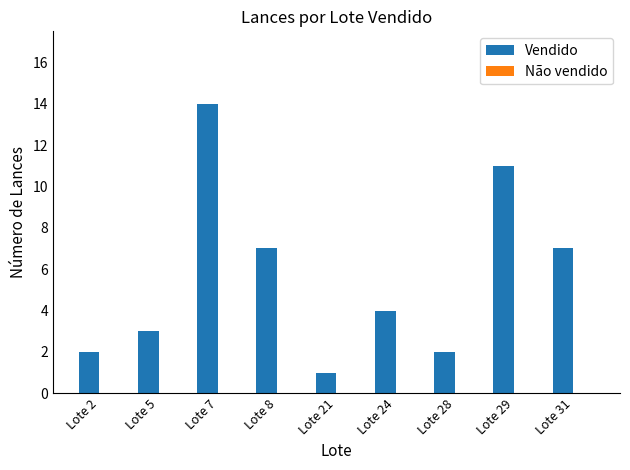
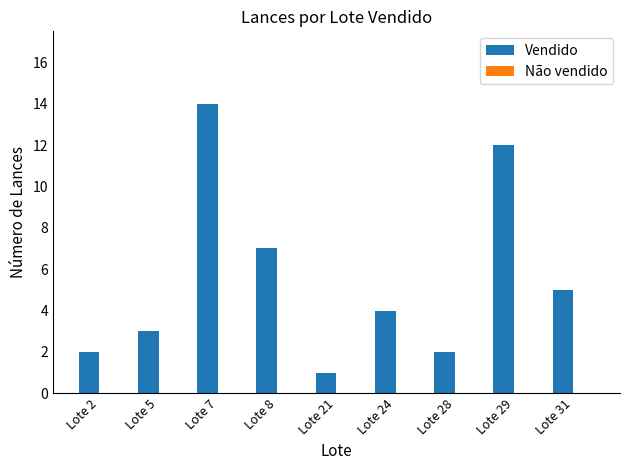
  {
    "Vendido": {
      "Lote 2": 2,
      "Lote 5": 3,
      "Lote 7": 14,
      "Lote 8": 7,
      "Lote 21": 1,
      "Lote 24": 4,
      "Lote 28": 2,
-     "Lote 29": 11,
-     "Lote 31": 7
+     "Lote 29": 12,
+     "Lote 31": 5
    },
    "Não vendido": {
      "Lote 2": 0,
      "Lote 5": 0,
      "Lote 7": 0,
      "Lote 8": 0,
      "Lote 21": 0,
      "Lote 24": 0,
      "Lote 28": 0,
      "Lote 29": 0,
      "Lote 31": 0
    }
  }
